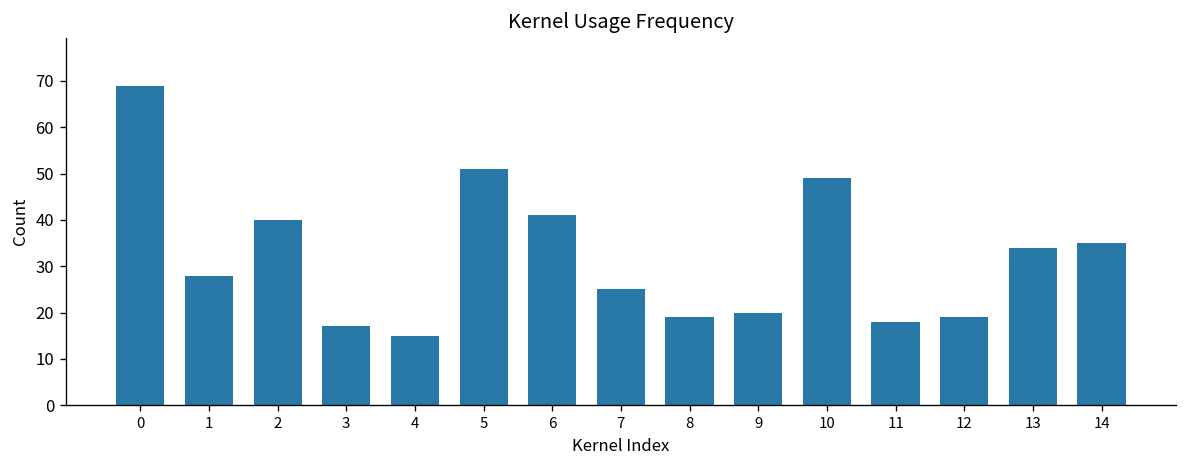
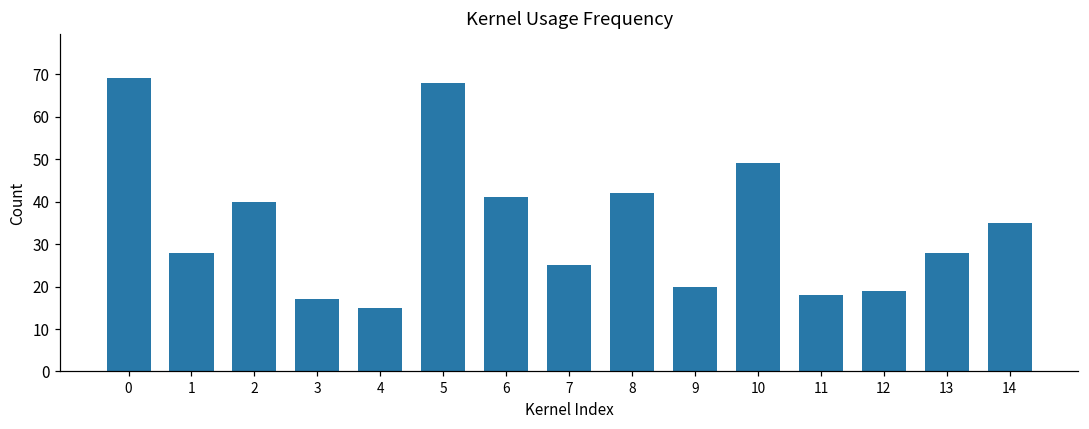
  {
    "0": 69,
    "1": 28,
    "2": 40,
    "3": 17,
    "4": 15,
-   "5": 51,
+   "5": 68,
    "6": 41,
    "7": 25,
-   "8": 19,
+   "8": 42,
    "9": 20,
    "10": 49,
    "11": 18,
    "12": 19,
-   "13": 34,
+   "13": 28,
    "14": 35
  }
